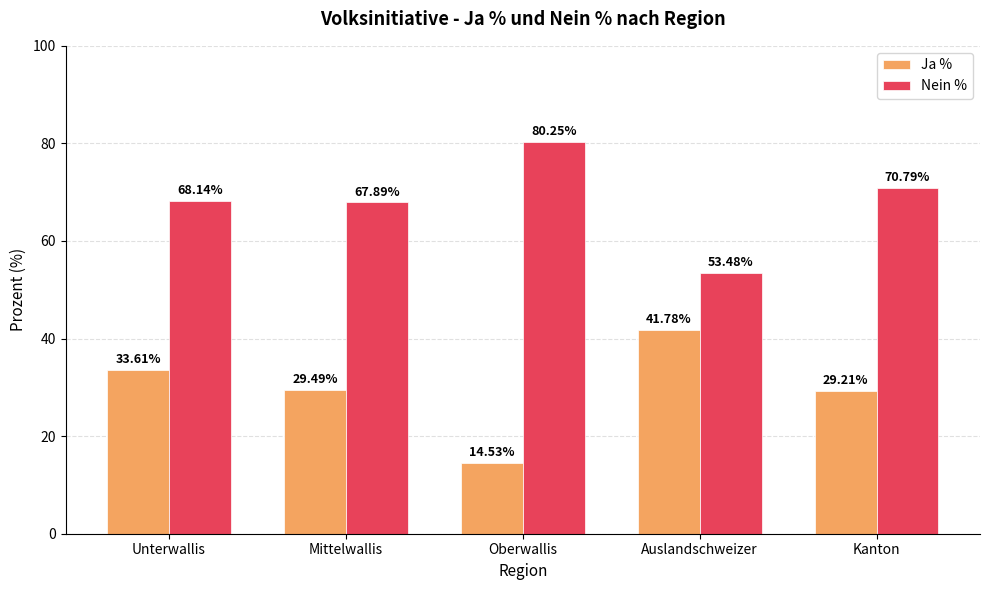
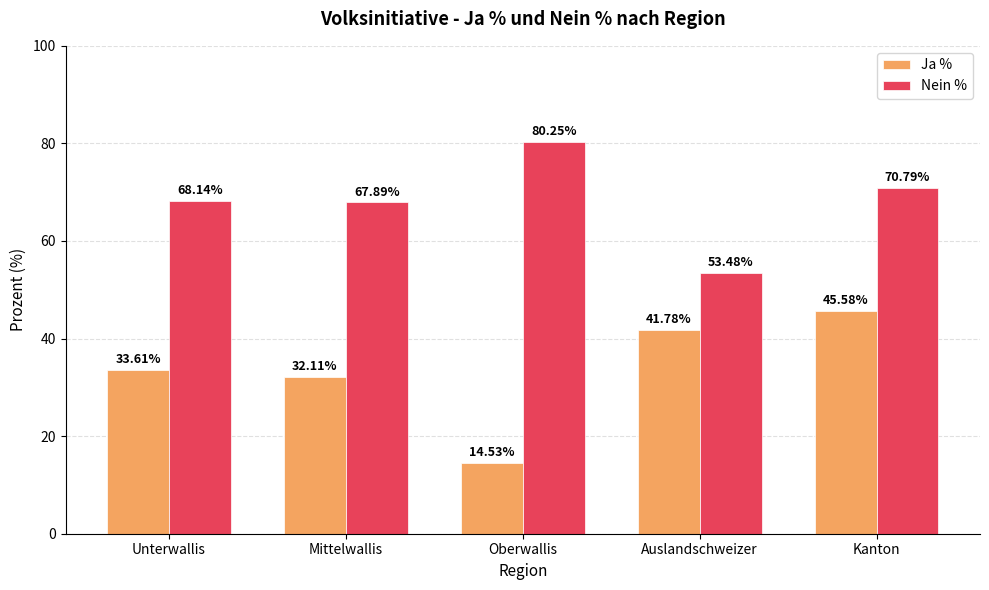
  {
    "Ja %": {
      "Unterwallis": "33.61%",
-     "Mittelwallis": "29.49%",
+     "Mittelwallis": "32.11%",
      "Oberwallis": "14.53%",
      "Auslandschweizer": "41.78%",
-     "Kanton": "29.21%"
+     "Kanton": "45.58%"
    },
    "Nein %": {
      "Unterwallis": "68.14%",
      "Mittelwallis": "67.89%",
      "Oberwallis": "80.25%",
      "Auslandschweizer": "53.48%",
      "Kanton": "70.79%"
    }
  }
